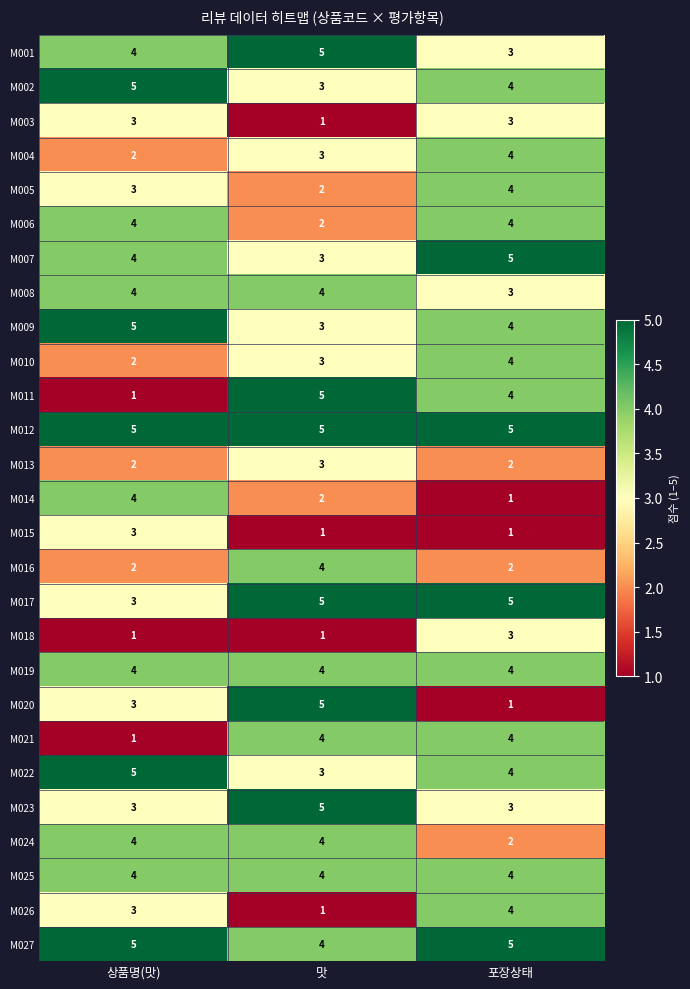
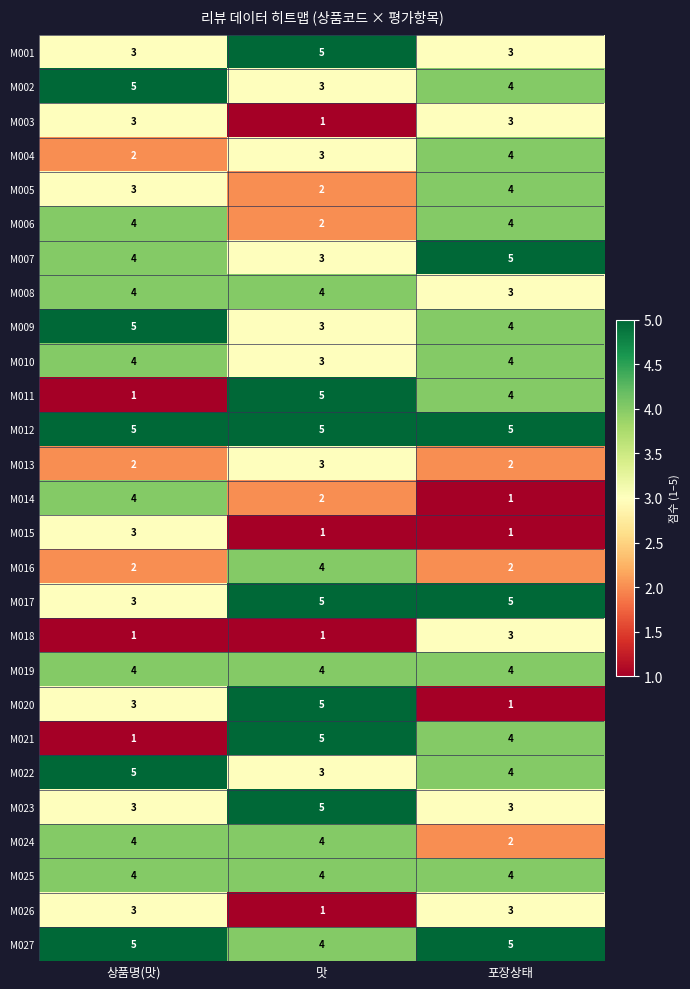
  {
    "M001": {
-     "상품명(맛)": 4,
+     "상품명(맛)": 3,
      "맛": 5,
      "포장상태": 3
    },
    "M002": {
      "상품명(맛)": 5,
      "맛": 3,
      "포장상태": 4
    },
    "M003": {
      "상품명(맛)": 3,
      "맛": 1,
      "포장상태": 3
    },
    "M004": {
      "상품명(맛)": 2,
      "맛": 3,
      "포장상태": 4
    },
    "M005": {
      "상품명(맛)": 3,
      "맛": 2,
      "포장상태": 4
    },
    "M006": {
      "상품명(맛)": 4,
      "맛": 2,
      "포장상태": 4
    },
    "M007": {
      "상품명(맛)": 4,
      "맛": 3,
      "포장상태": 5
    },
    "M008": {
      "상품명(맛)": 4,
      "맛": 4,
      "포장상태": 3
    },
    "M009": {
      "상품명(맛)": 5,
      "맛": 3,
      "포장상태": 4
    },
    "M010": {
-     "상품명(맛)": 2,
+     "상품명(맛)": 4,
      "맛": 3,
      "포장상태": 4
    },
    "M011": {
      "상품명(맛)": 1,
      "맛": 5,
      "포장상태": 4
    },
    "M012": {
      "상품명(맛)": 5,
      "맛": 5,
      "포장상태": 5
    },
    "M013": {
      "상품명(맛)": 2,
      "맛": 3,
      "포장상태": 2
    },
    "M014": {
      "상품명(맛)": 4,
      "맛": 2,
      "포장상태": 1
    },
    "M015": {
      "상품명(맛)": 3,
      "맛": 1,
      "포장상태": 1
    },
    "M016": {
      "상품명(맛)": 2,
      "맛": 4,
      "포장상태": 2
    },
    "M017": {
      "상품명(맛)": 3,
      "맛": 5,
      "포장상태": 5
    },
    "M018": {
      "상품명(맛)": 1,
      "맛": 1,
      "포장상태": 3
    },
    "M019": {
      "상품명(맛)": 4,
      "맛": 4,
      "포장상태": 4
    },
    "M020": {
      "상품명(맛)": 3,
      "맛": 5,
      "포장상태": 1
    },
    "M021": {
      "상품명(맛)": 1,
-     "맛": 4,
+     "맛": 5,
      "포장상태": 4
    },
    "M022": {
      "상품명(맛)": 5,
      "맛": 3,
      "포장상태": 4
    },
    "M023": {
      "상품명(맛)": 3,
      "맛": 5,
      "포장상태": 3
    },
    "M024": {
      "상품명(맛)": 4,
      "맛": 4,
      "포장상태": 2
    },
    "M025": {
      "상품명(맛)": 4,
      "맛": 4,
      "포장상태": 4
    },
    "M026": {
      "상품명(맛)": 3,
      "맛": 1,
-     "포장상태": 4
+     "포장상태": 3
    },
    "M027": {
      "상품명(맛)": 5,
      "맛": 4,
      "포장상태": 5
    }
  }
